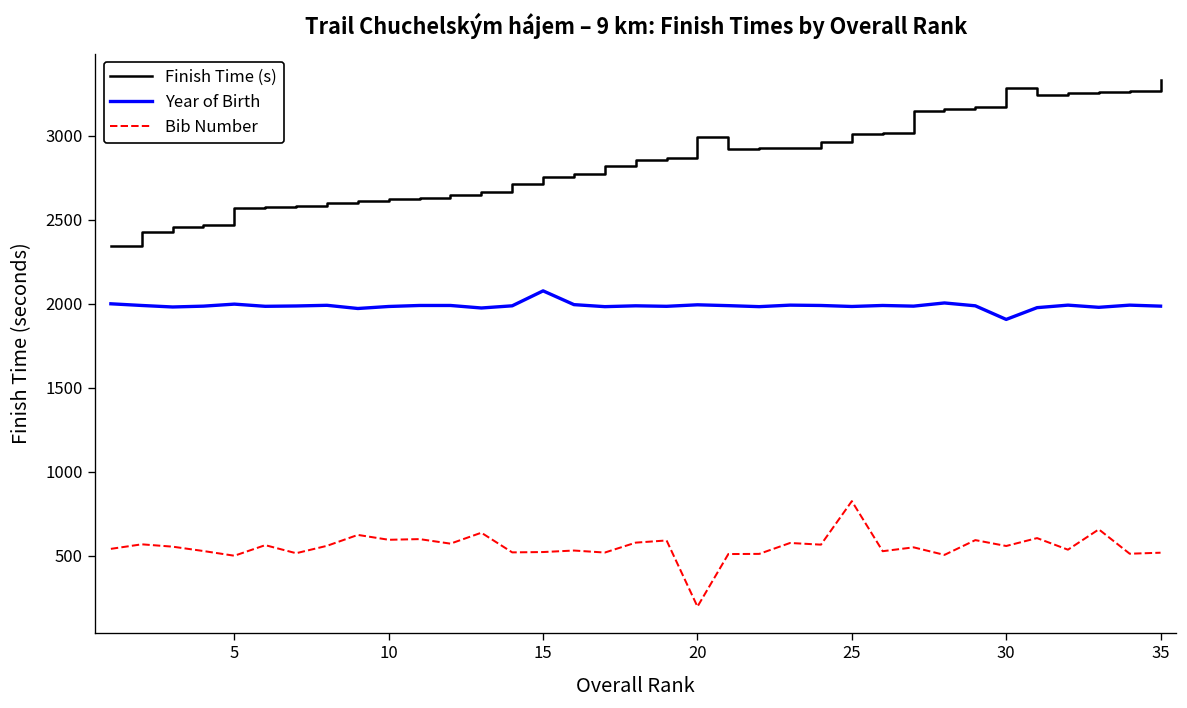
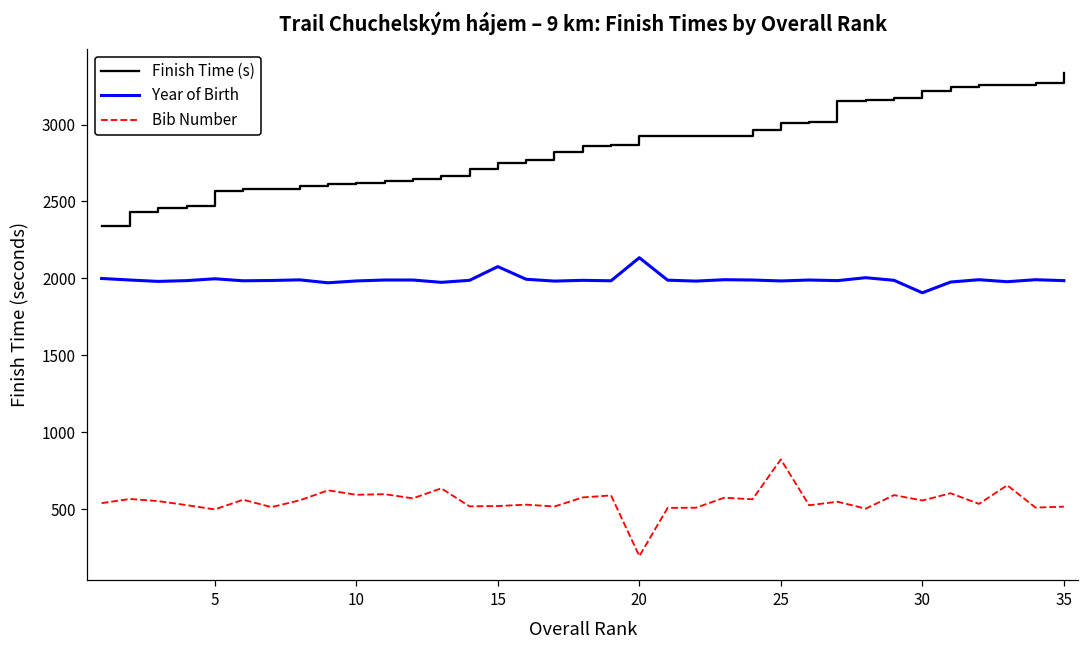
  {
    "Finish Time (s)": {
      "5": 2570,
      "10": 2620,
      "15": 2750,
-     "20": 3000,
+     "20": 2920,
      "25": 3010,
-     "30": 3290,
+     "30": 3220,
      "35": 3330
    },
    "Year of Birth": {
      "5": 2000,
      "10": 1980,
      "15": 2080,
-     "20": 1990,
+     "20": 2140,
      "25": 1980,
      "30": 1910,
      "35": 1990
    },
    "Bib Number": {
      "5": 500,
      "10": 600,
      "15": 520,
      "20": 200,
      "25": 830,
      "30": 560,
      "35": 520
    }
  }
